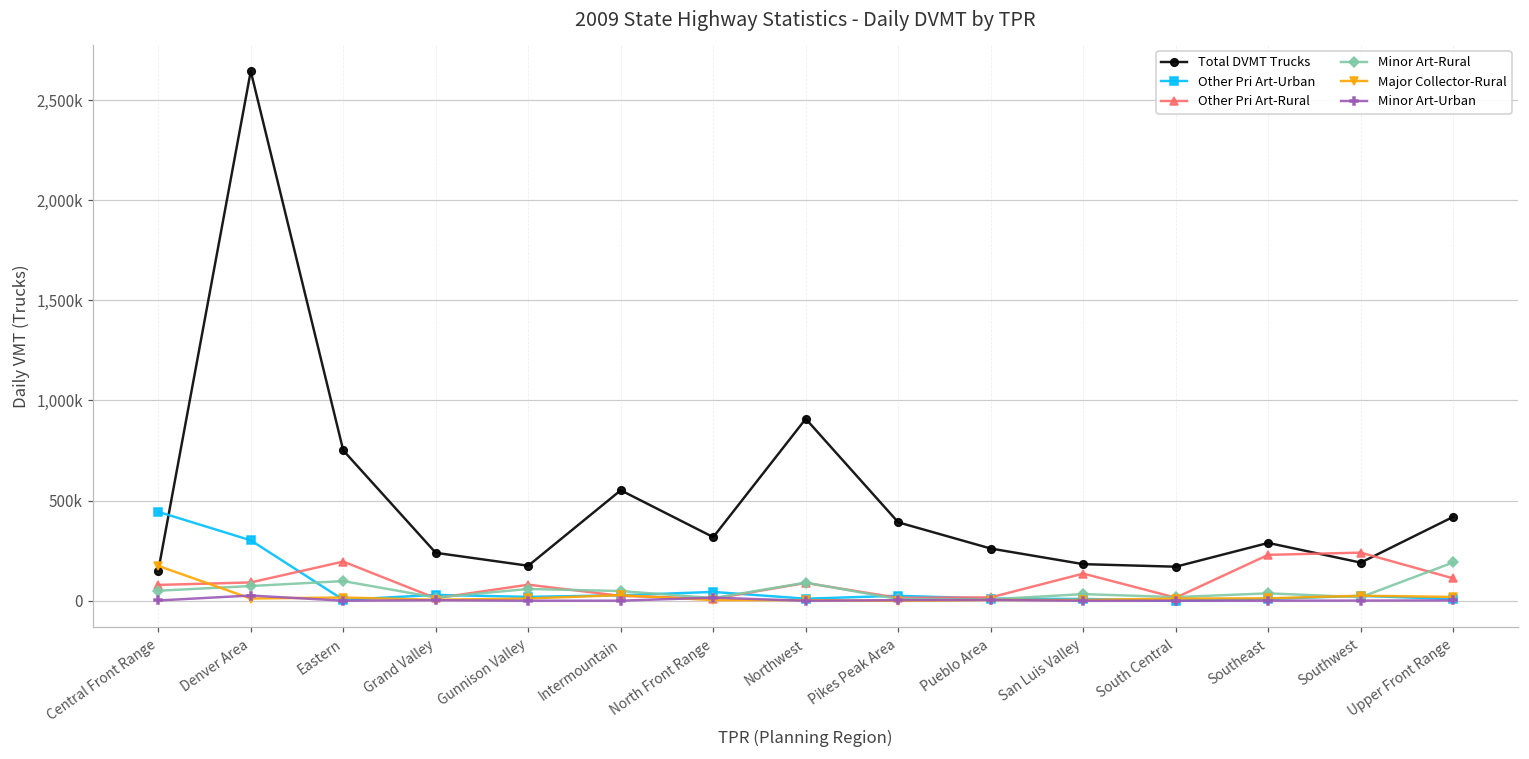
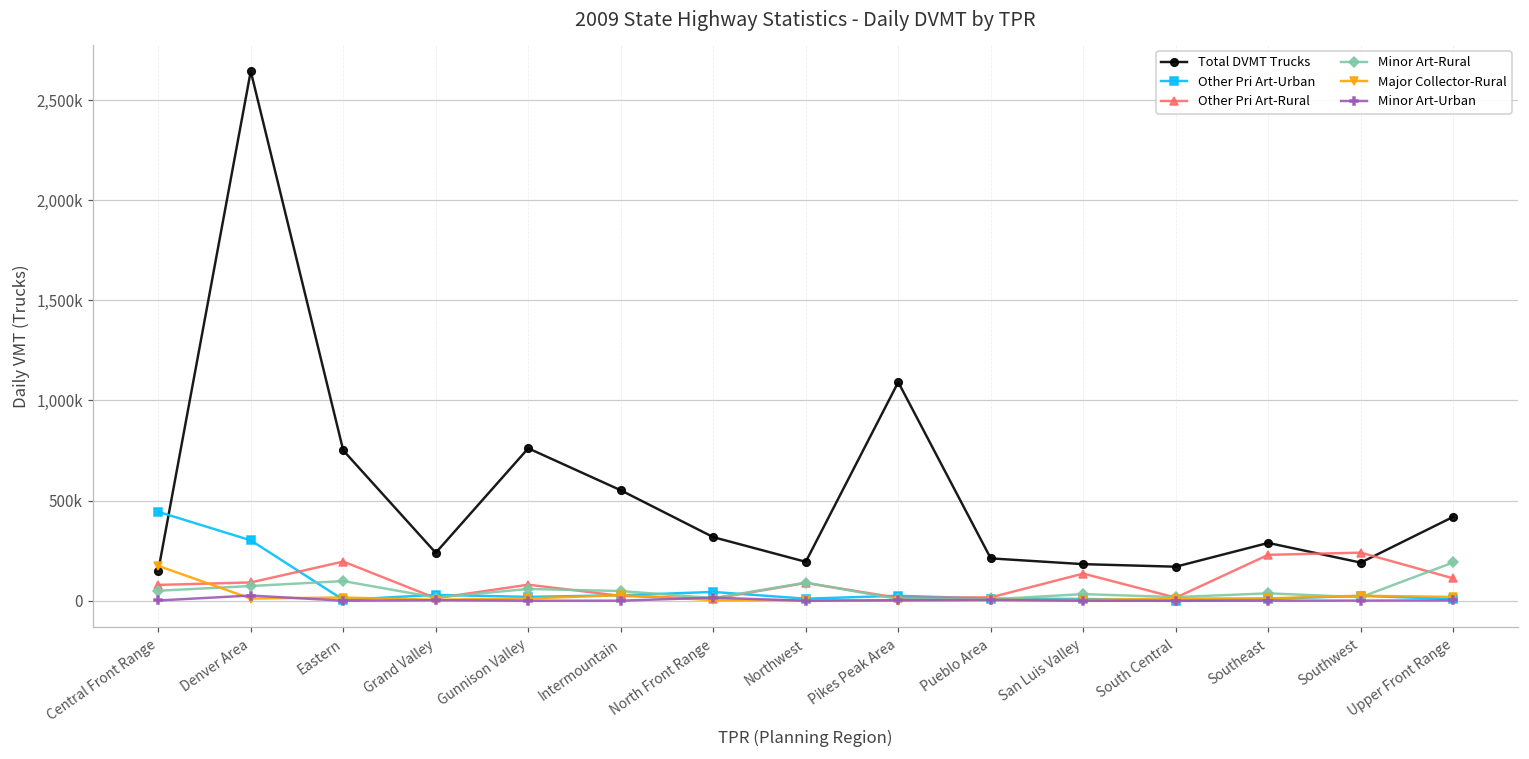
  {
    "Total DVMT Trucks": {
      "Central Front Range": "150,000",
      "Denver Area": "2,640,000",
      "Eastern": "750,000",
      "Grand Valley": "240,000",
-     "Gunnison Valley": "180,000",
+     "Gunnison Valley": "760,000",
      "Intermountain": "550,000",
      "North Front Range": "320,000",
-     "Northwest": "910,000",
-     "Pikes Peak Area": "390,000",
-     "Pueblo Area": "260,000",
+     "Northwest": "190,000",
+     "Pikes Peak Area": "1,090,000",
+     "Pueblo Area": "210,000",
      "San Luis Valley": "180,000",
      "South Central": "170,000",
      "Southeast": "290,000",
      "Southwest": "190,000",
      "Upper Front Range": "420,000"
    },
    "Other Pri Art-Urban": {
      "Central Front Range": "440,000",
      "Denver Area": "300,000",
      "North Front Range": "40,000"
    },
    "Other Pri Art-Rural": {
      "Central Front Range": "80,000",
      "Denver Area": "90,000",
      "Eastern": "200,000",
      "Gunnison Valley": "80,000",
      "San Luis Valley": "140,000",
      "Southeast": "230,000",
      "Southwest": "240,000",
      "Upper Front Range": "110,000"
    },
    "Minor Art-Rural": {
      "Central Front Range": "50,000",
      "Denver Area": "70,000",
      "Eastern": "100,000",
      "Gunnison Valley": "60,000",
      "Intermountain": "50,000",
      "San Luis Valley": "30,000",
      "Southeast": "40,000",
      "Upper Front Range": "190,000"
    },
    "Major Collector-Rural": {
      "Central Front Range": "170,000",
      "Denver Area": "10,000"
    },
    "Minor Art-Urban": {
      "Central Front Range": "0",
      "Denver Area": "30,000",
      "Intermountain": "0",
      "Southwest": "0"
    }
  }
